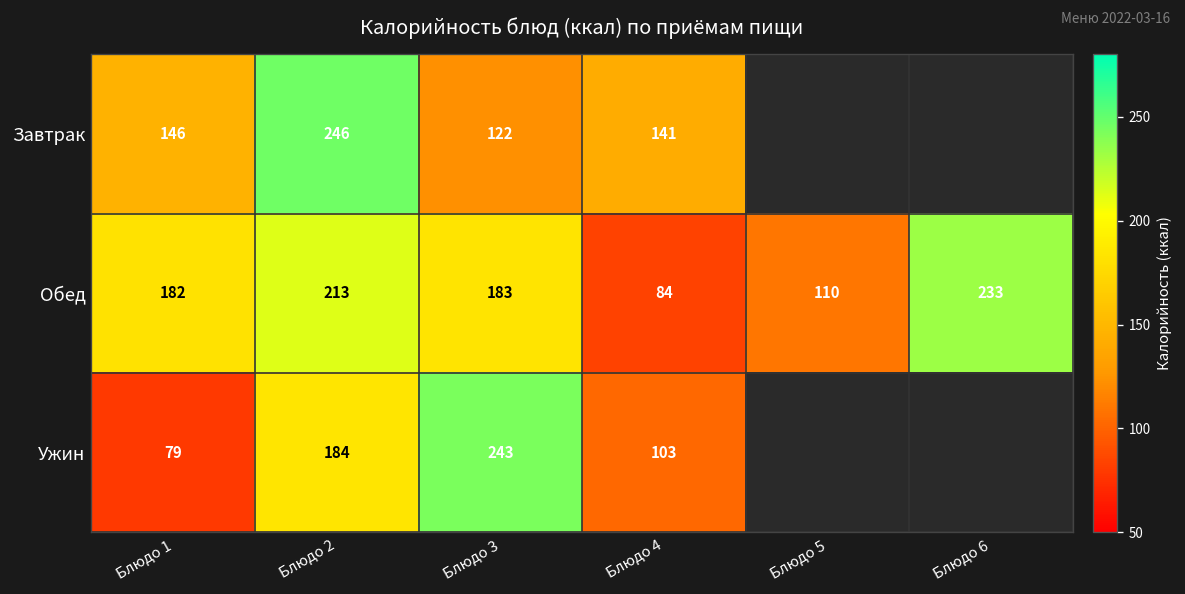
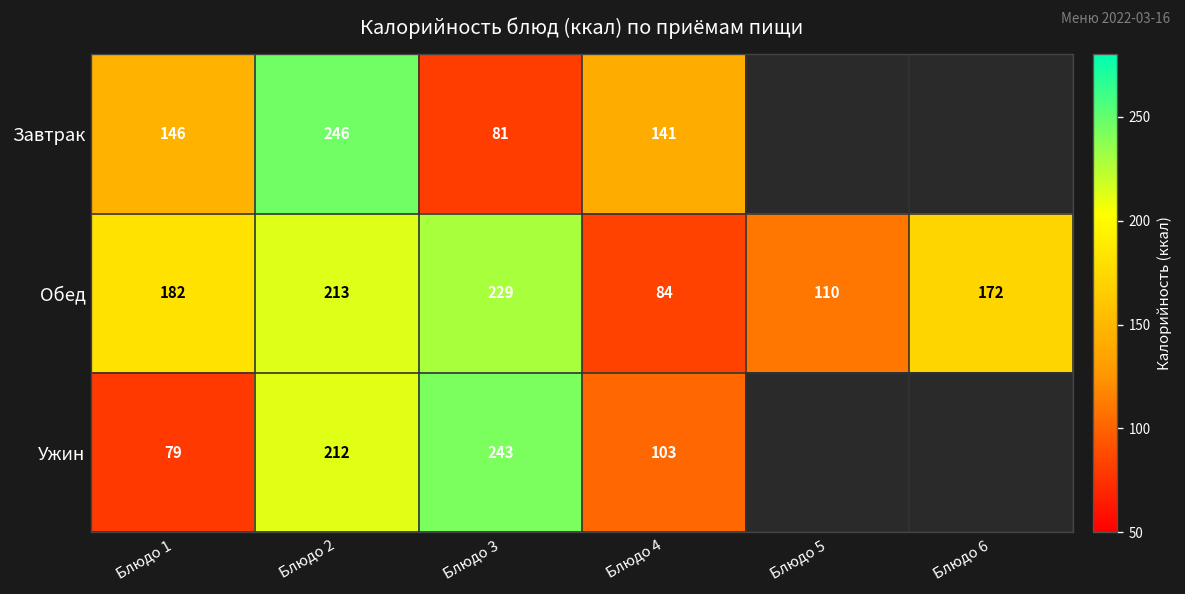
  {
    "Завтрак": {
      "Блюдо 1": 146,
      "Блюдо 2": 246,
-     "Блюдо 3": 122,
+     "Блюдо 3": 81,
      "Блюдо 4": 141
    },
    "Обед": {
      "Блюдо 1": 182,
      "Блюдо 2": 213,
-     "Блюдо 3": 183,
+     "Блюдо 3": 229,
      "Блюдо 4": 84,
      "Блюдо 5": 110,
-     "Блюдо 6": 233
+     "Блюдо 6": 172
    },
    "Ужин": {
      "Блюдо 1": 79,
-     "Блюдо 2": 184,
+     "Блюдо 2": 212,
      "Блюдо 3": 243,
      "Блюдо 4": 103
    }
  }
